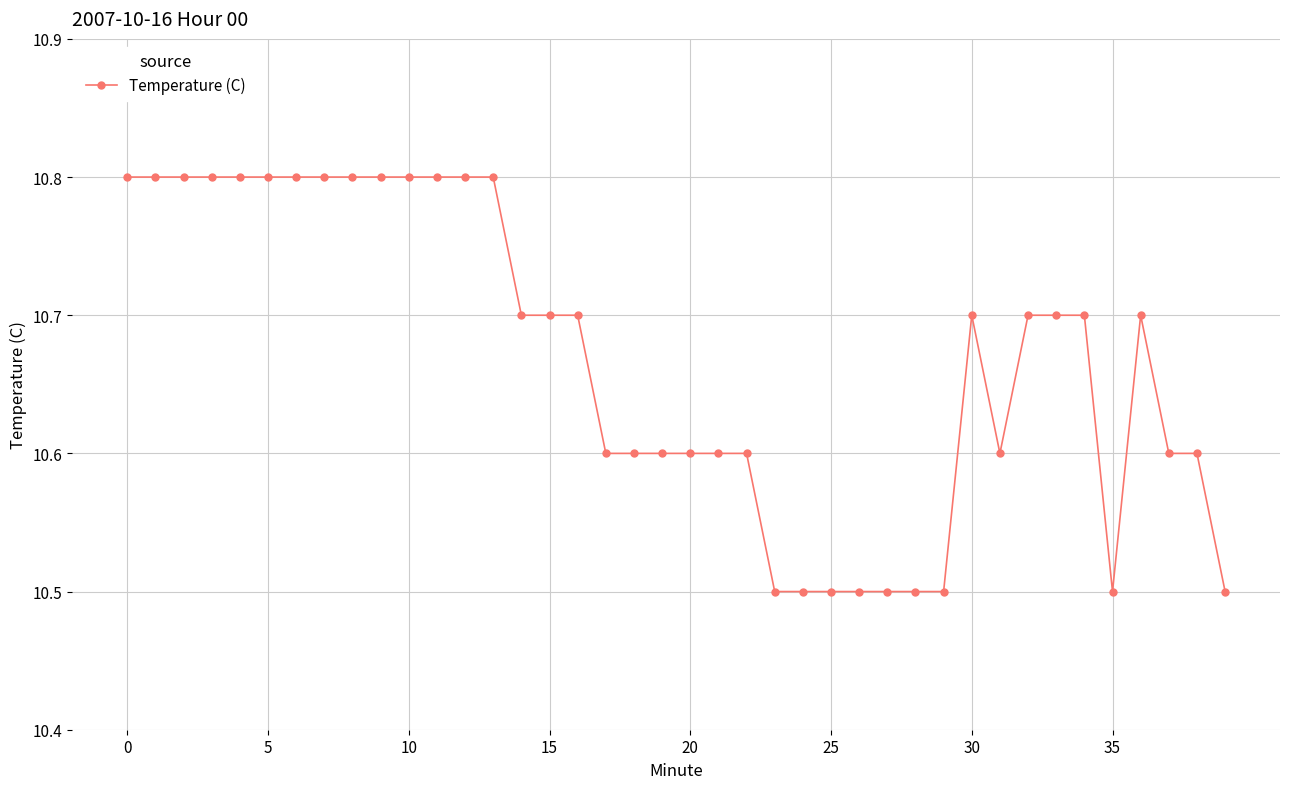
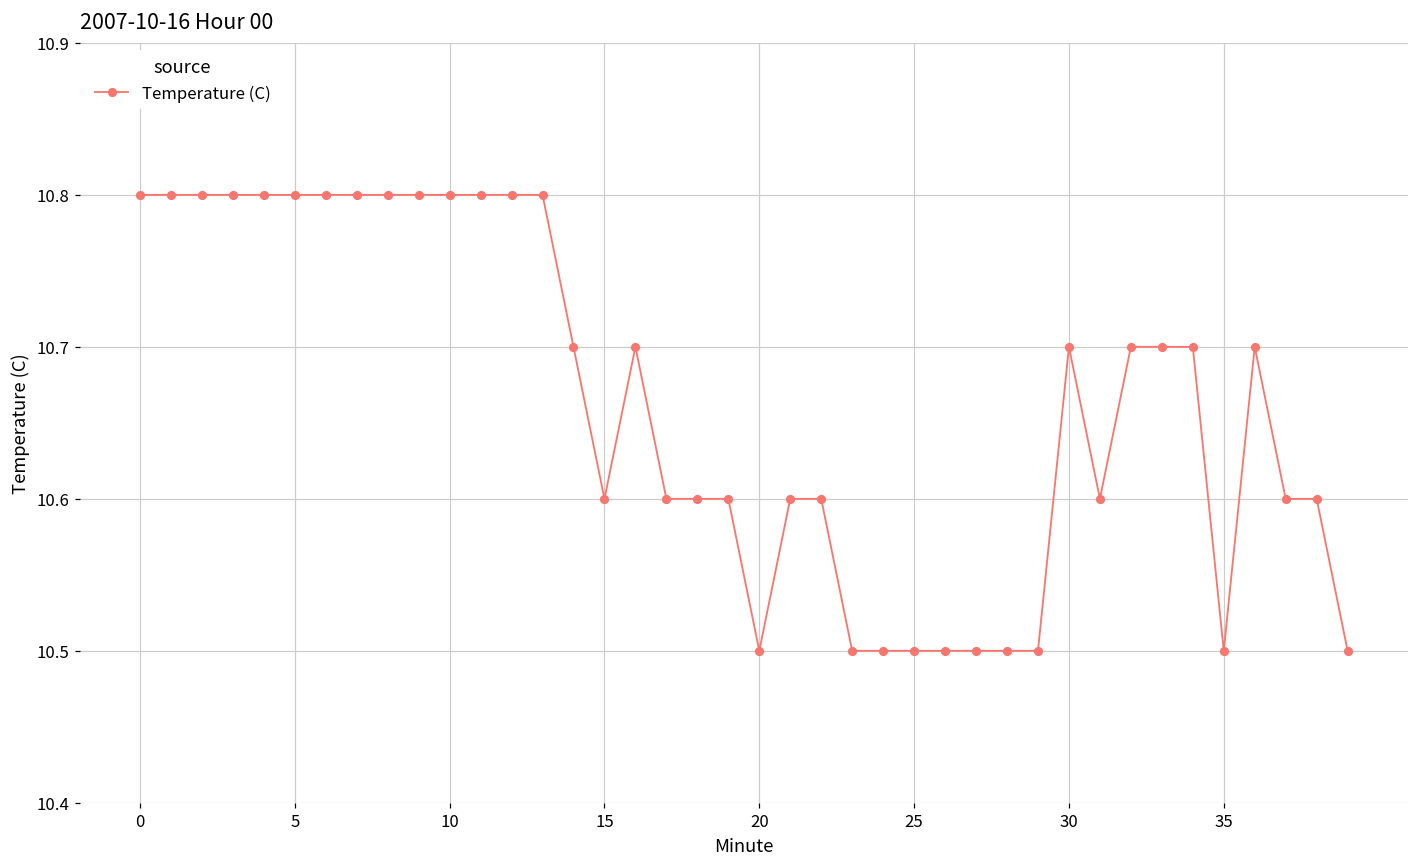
  {
    "0": 10.8,
    "5": 10.8,
    "10": 10.8,
-   "15": 10.7,
-   "20": 10.6,
+   "15": 10.6,
+   "20": 10.5,
    "25": 10.5,
    "30": 10.7,
    "35": 10.5
  }
